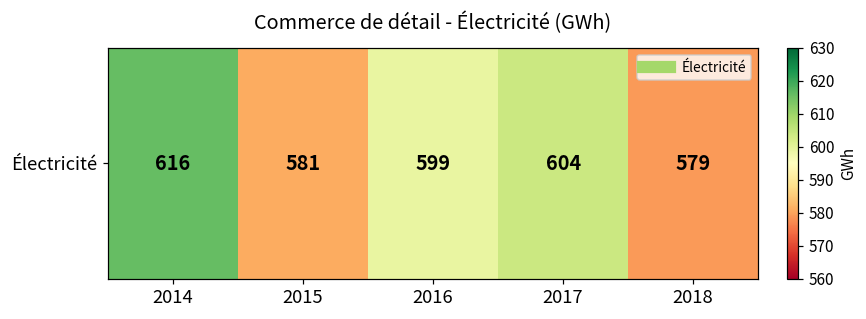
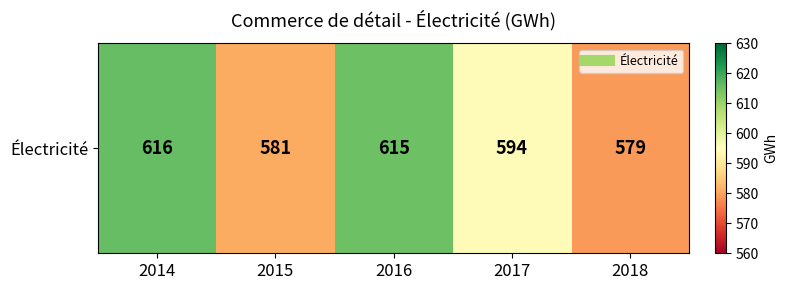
  {
    "Électricité": {
      "2014": 616,
      "2015": 581,
-     "2016": 599,
-     "2017": 604,
+     "2016": 615,
+     "2017": 594,
      "2018": 579
    }
  }
